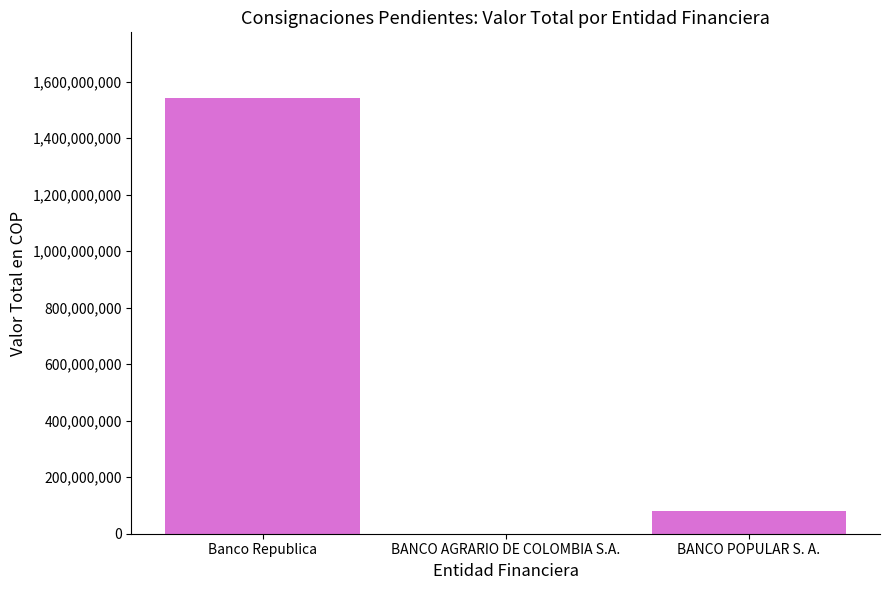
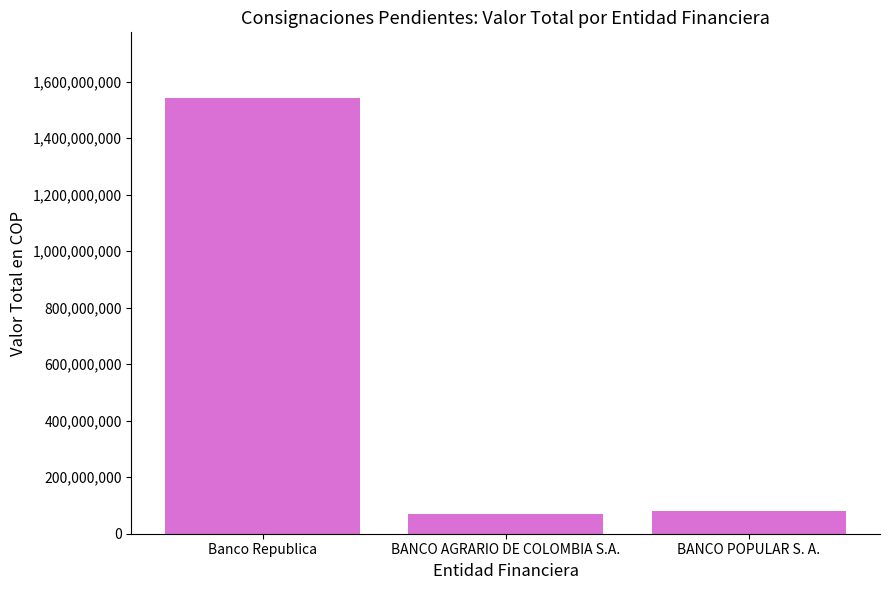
  {
    "Banco Republica": "1,540,000,000",
-   "BANCO AGRARIO DE COLOMBIA S.A.": "0",
+   "BANCO AGRARIO DE COLOMBIA S.A.": "70,000,000",
    "BANCO POPULAR S. A.": "80,000,000"
  }
